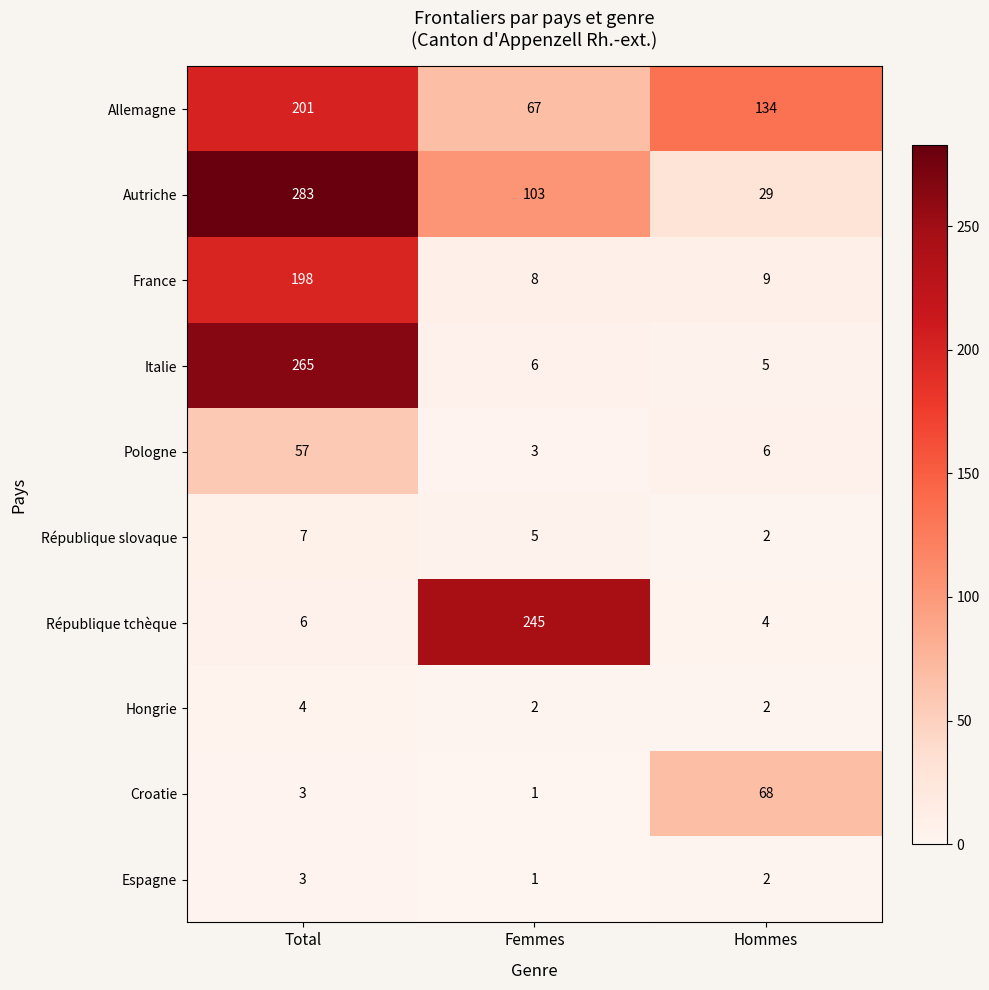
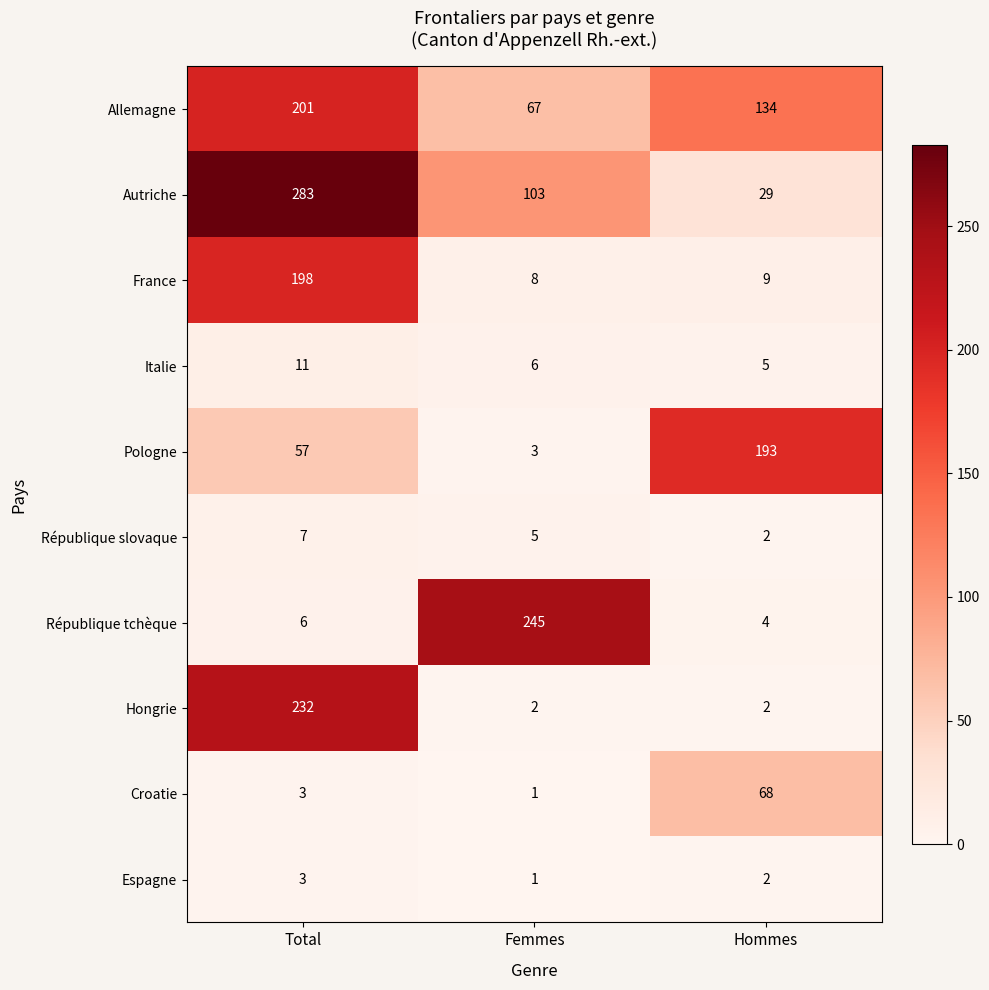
  {
    "Allemagne": {
      "Total": 201,
      "Femmes": 67,
      "Hommes": 134
    },
    "Autriche": {
      "Total": 283,
      "Femmes": 103,
      "Hommes": 29
    },
    "France": {
      "Total": 198,
      "Femmes": 8,
      "Hommes": 9
    },
    "Italie": {
-     "Total": 265,
+     "Total": 11,
      "Femmes": 6,
      "Hommes": 5
    },
    "Pologne": {
      "Total": 57,
      "Femmes": 3,
-     "Hommes": 6
+     "Hommes": 193
    },
    "République slovaque": {
      "Total": 7,
      "Femmes": 5,
      "Hommes": 2
    },
    "République tchèque": {
      "Total": 6,
      "Femmes": 245,
      "Hommes": 4
    },
    "Hongrie": {
-     "Total": 4,
+     "Total": 232,
      "Femmes": 2,
      "Hommes": 2
    },
    "Croatie": {
      "Total": 3,
      "Femmes": 1,
      "Hommes": 68
    },
    "Espagne": {
      "Total": 3,
      "Femmes": 1,
      "Hommes": 2
    }
  }
